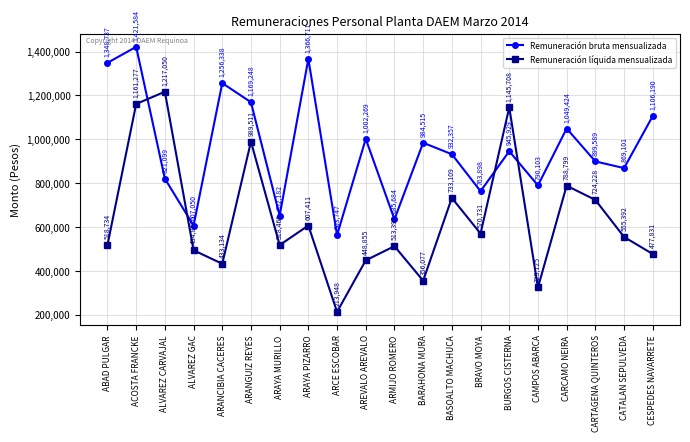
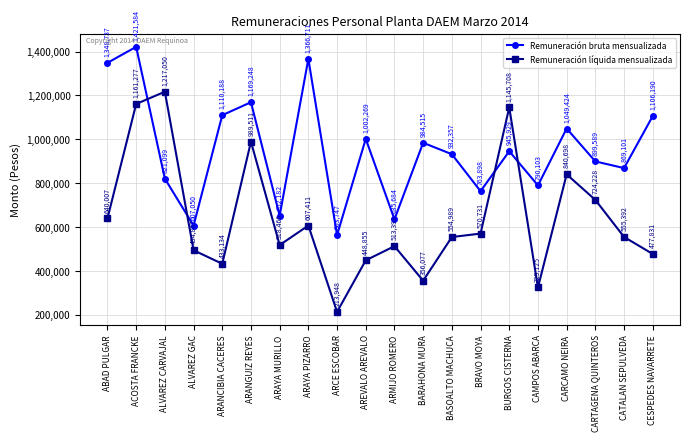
  {
    "Remuneración bruta mensualizada": {
      "ACOSTA FRANCKE": "1,421,584",
      "ALVAREZ CARVAJAL": "821,099",
      "ALVAREZ GAC": "607,050",
-     "ARANCIBIA CACERES": "1,256,338",
+     "ARANCIBIA CACERES": "1,110,188",
      "ARANGUIZ REYES": "1,169,248",
      "ARAYA MURILLO": "652,182",
      "ARAYA PIZARRO": "1,366,711",
      "ARCE ESCOBAR": "563,747",
      "AREVALO AREVALO": "1,002,269",
      "ARMIJO ROMERO": "635,684",
      "BARAHONA MURA": "984,515",
      "BASOALTO MACHUCA": "932,357",
      "BRAVO MOYA": "763,898",
      "BURGOS CISTERNA": "945,929",
      "CAMPOS ABARCA": "790,103",
      "CARCAMO NEIRA": "1,049,424",
      "CARTAGENA QUINTEROS": "899,589",
      "CATALAN SEPULVEDA": "869,101",
      "CESPEDES NAVARRETE": "1,106,190"
    },
    "Remuneración líquida mensualizada": {
-     "ABAD PULGAR": "518,734",
+     "ABAD PULGAR": "640,007",
      "ACOSTA FRANCKE": "1,161,277",
      "ALVAREZ CARVAJAL": "1,217,050",
      "ARANCIBIA CACERES": "433,134",
      "ARANGUIZ REYES": "989,511",
      "ARAYA PIZARRO": "607,411",
      "ARCE ESCOBAR": "213,948",
      "AREVALO AREVALO": "448,855",
      "BARAHONA MURA": "356,077",
-     "BASOALTO MACHUCA": "733,109",
+     "BASOALTO MACHUCA": "554,989",
      "BRAVO MOYA": "570,731",
      "BURGOS CISTERNA": "1,145,708",
      "CAMPOS ABARCA": "325,125",
-     "CARCAMO NEIRA": "788,799",
+     "CARCAMO NEIRA": "840,698",
      "CARTAGENA QUINTEROS": "724,228",
      "CATALAN SEPULVEDA": "555,392",
      "CESPEDES NAVARRETE": "477,831"
    }
  }
